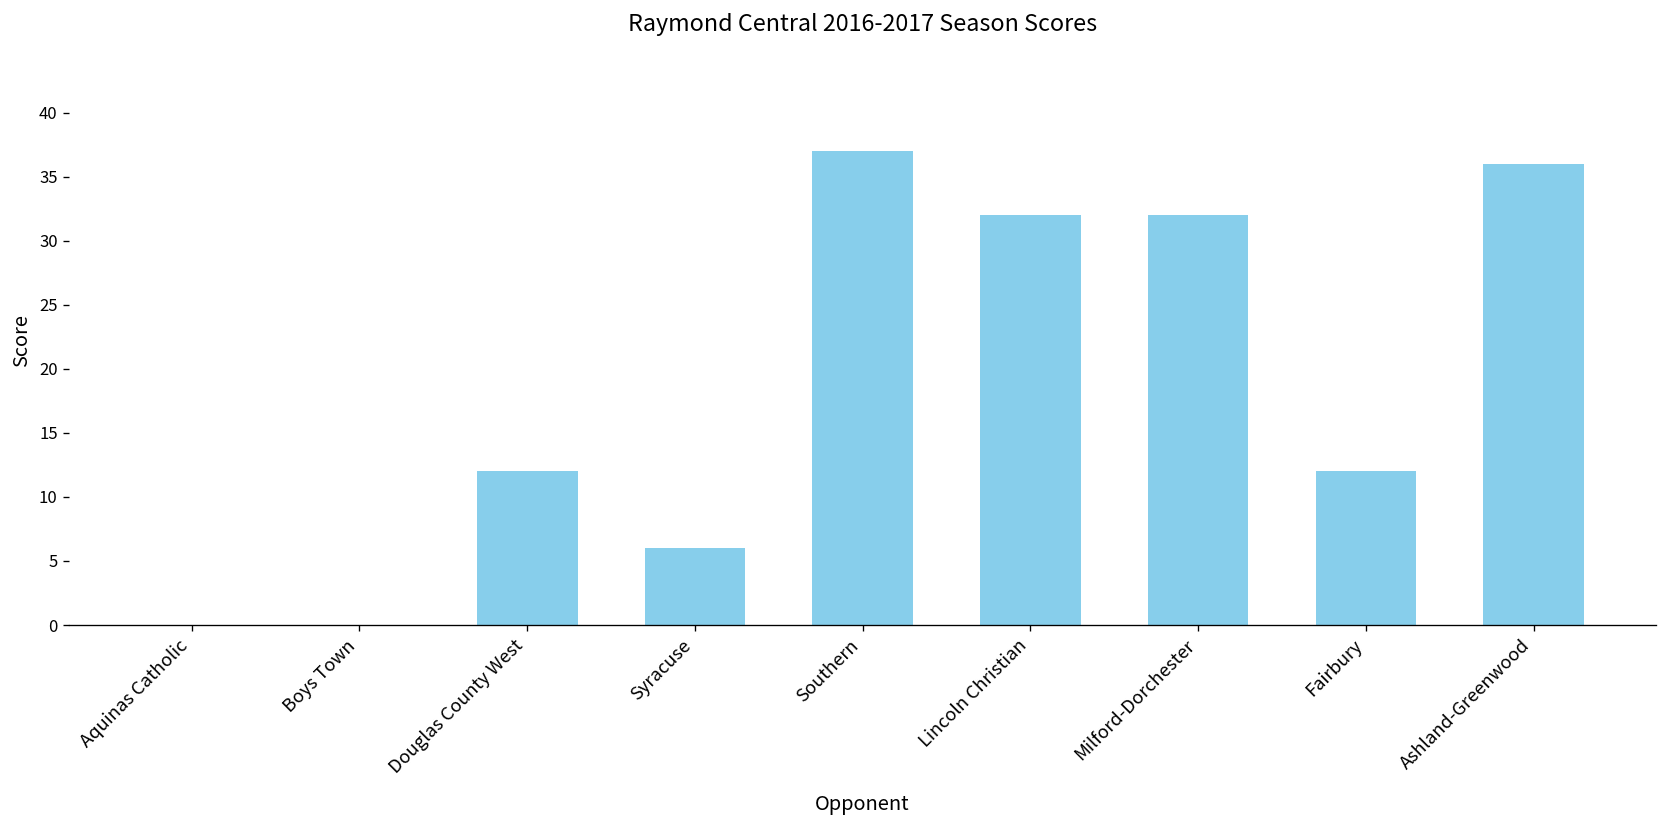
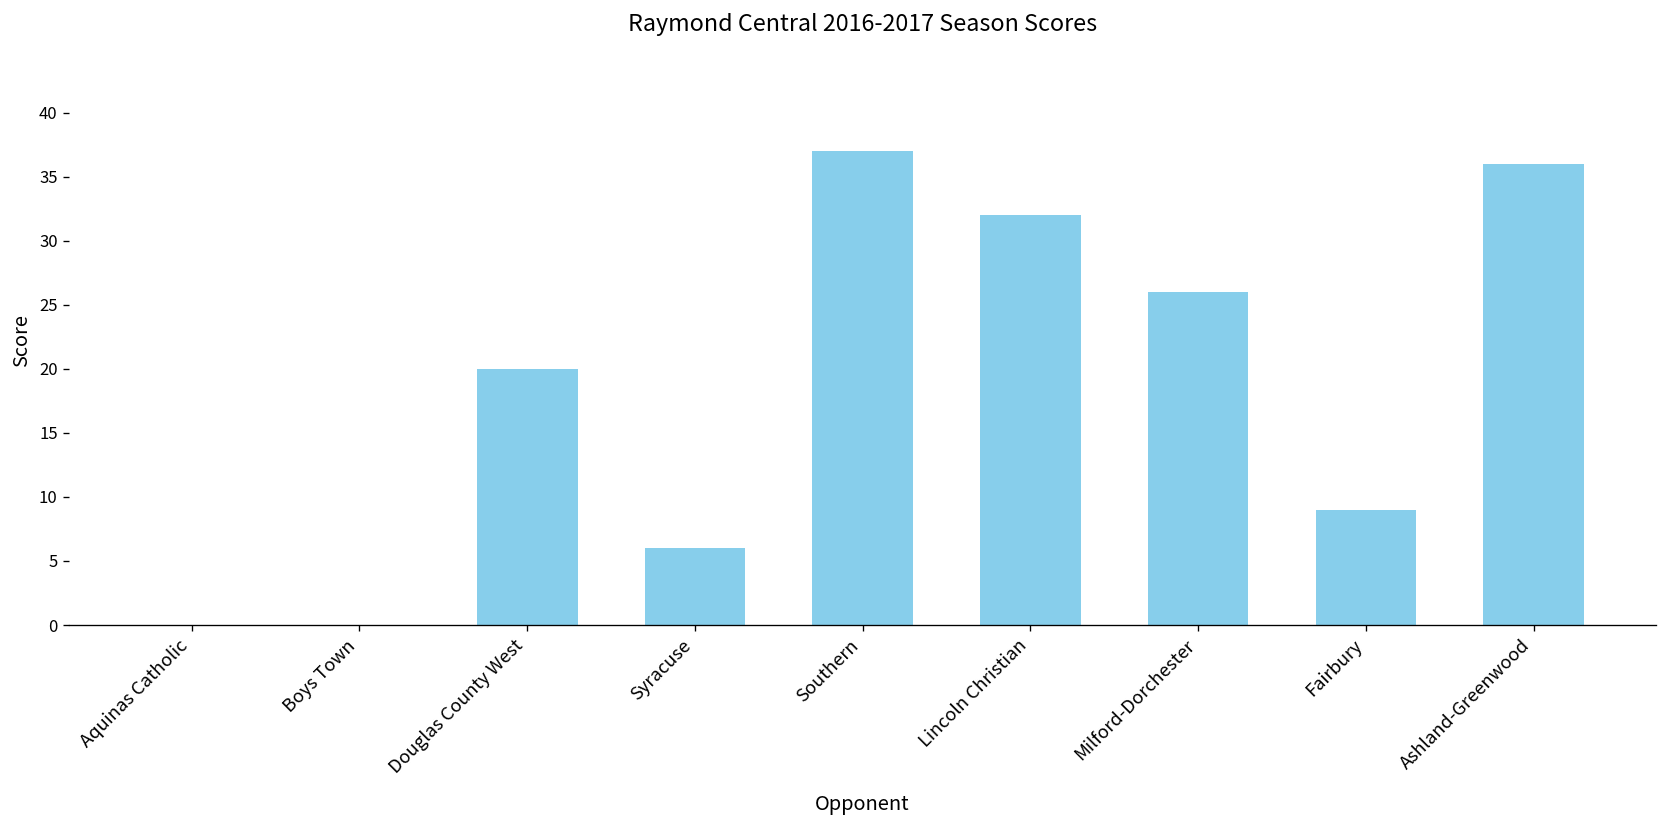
  {
    "Aquinas Catholic": 0,
    "Boys Town": 0,
-   "Douglas County West": 12,
+   "Douglas County West": 20,
    "Syracuse": 6,
    "Southern": 37,
    "Lincoln Christian": 32,
-   "Milford-Dorchester": 32,
-   "Fairbury": 12,
+   "Milford-Dorchester": 26,
+   "Fairbury": 9,
    "Ashland-Greenwood": 36
  }
